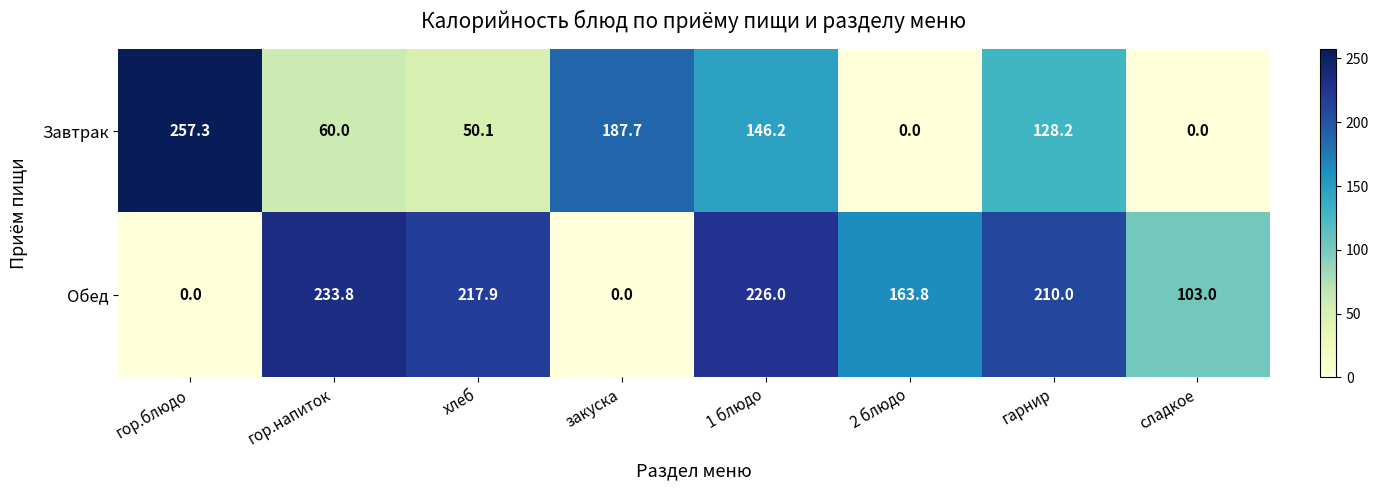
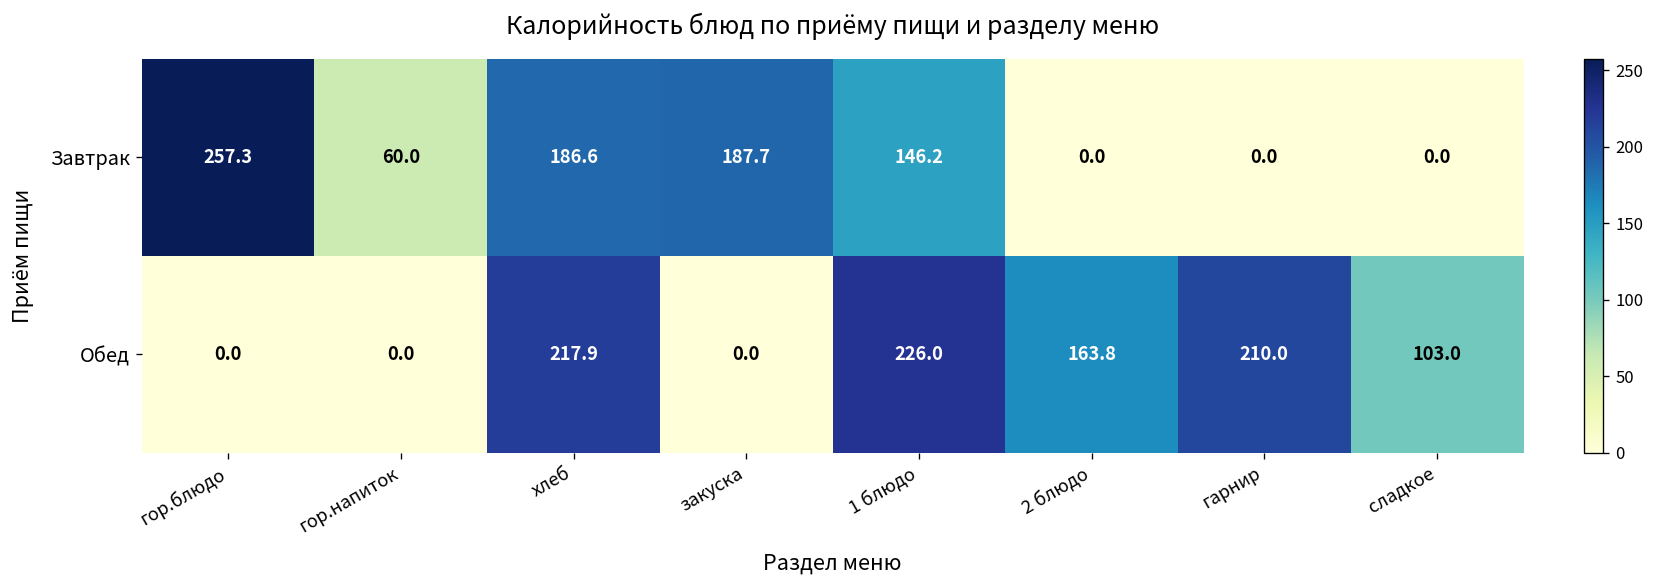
  {
    "Завтрак": {
      "гор.блюдо": 257.3,
      "гор.напиток": 60.0,
-     "хлеб": 50.1,
+     "хлеб": 186.6,
      "закуска": 187.7,
      "1 блюдо": 146.2,
      "2 блюдо": 0.0,
-     "гарнир": 128.2,
+     "гарнир": 0.0,
      "сладкое": 0.0
    },
    "Обед": {
      "гор.блюдо": 0.0,
-     "гор.напиток": 233.8,
+     "гор.напиток": 0.0,
      "хлеб": 217.9,
      "закуска": 0.0,
      "1 блюдо": 226.0,
      "2 блюдо": 163.8,
      "гарнир": 210.0,
      "сладкое": 103.0
    }
  }
